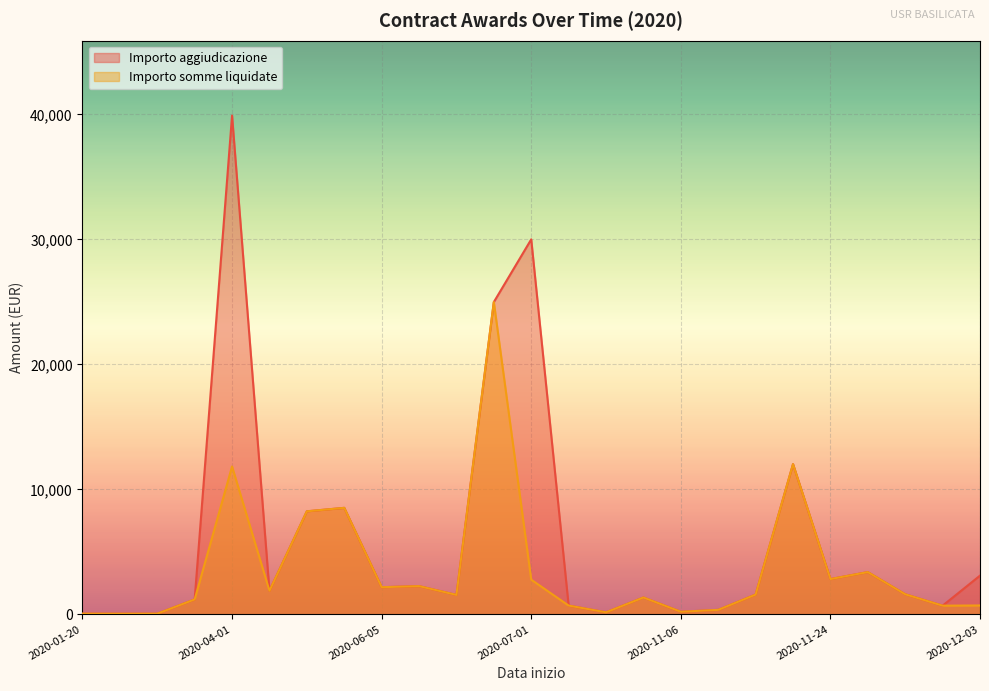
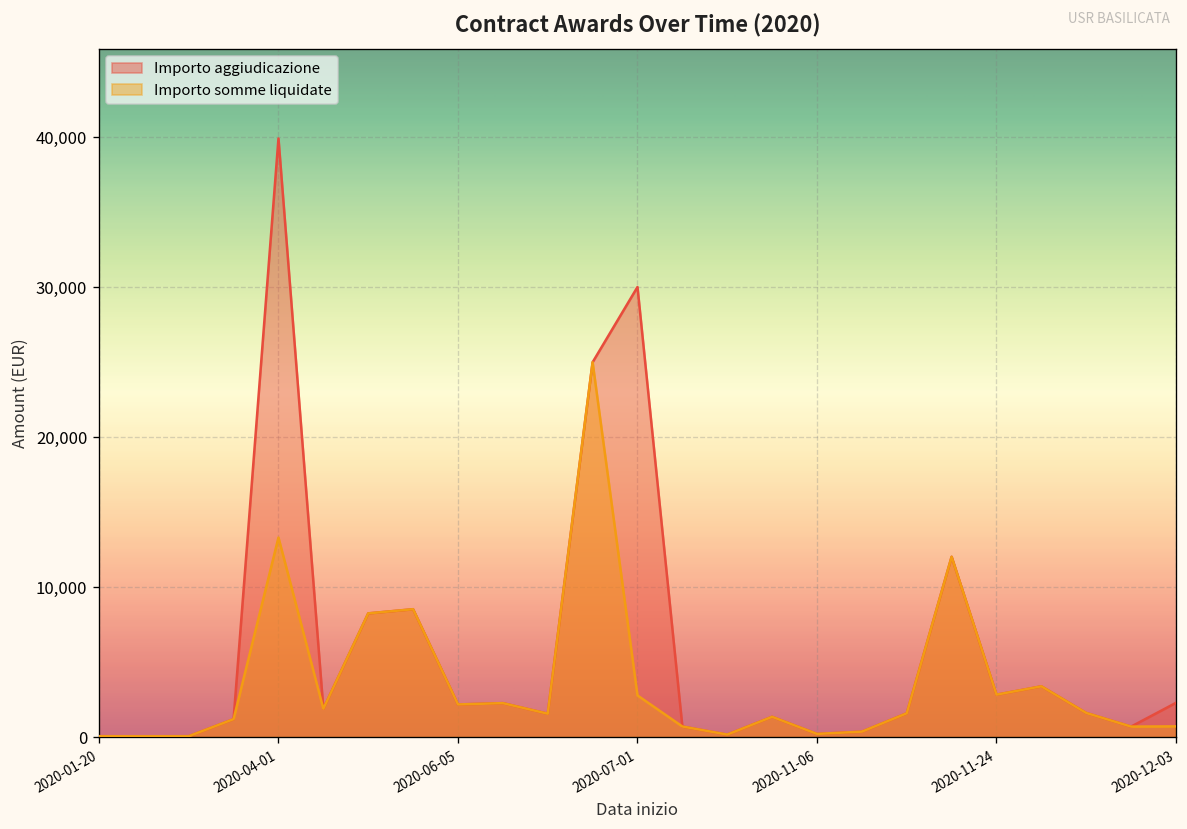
  {
    "Importo aggiudicazione": {
      "2020-04-01": "39,900",
      "2020-07-01": "30,000",
-     "2020-12-03": "3,100"
+     "2020-12-03": "2,300"
    },
    "Importo somme liquidate": {
-     "2020-04-01": "11,800",
+     "2020-04-01": "13,300",
      "2020-07-01": "2,800",
      "2020-12-03": "700"
    }
  }
